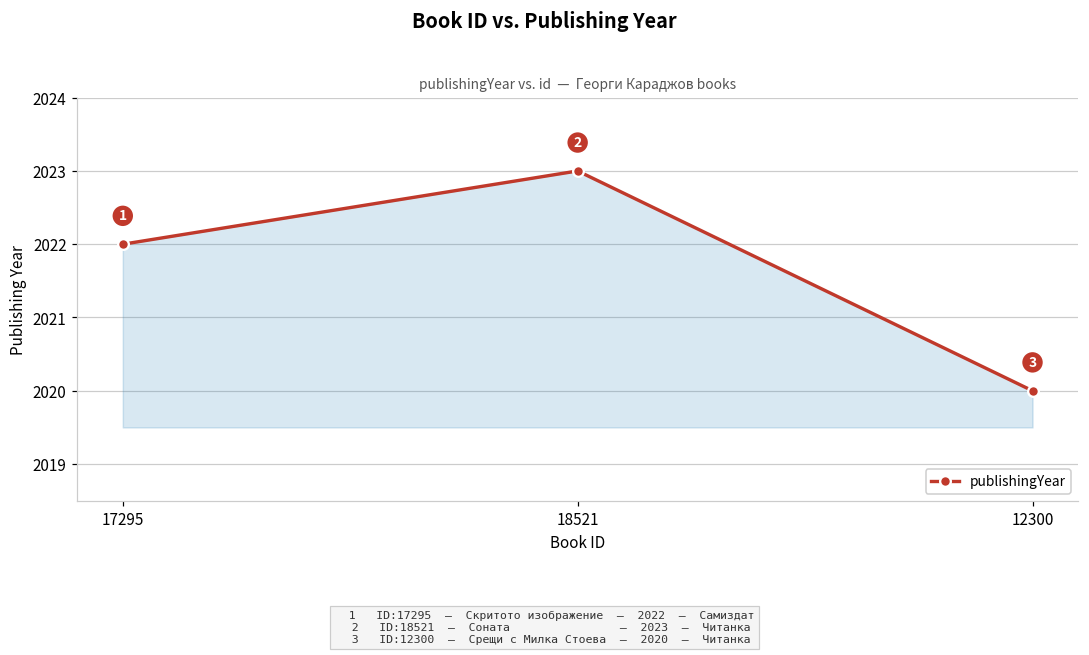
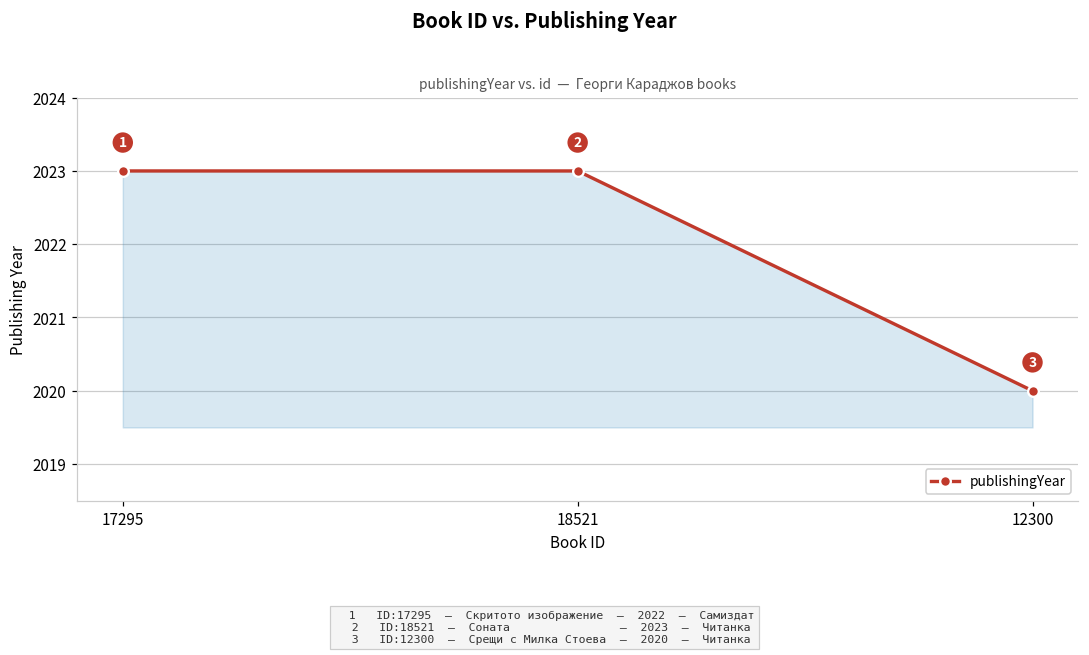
  {
-   "17295": 2022
+   "17295": 2023
  }
